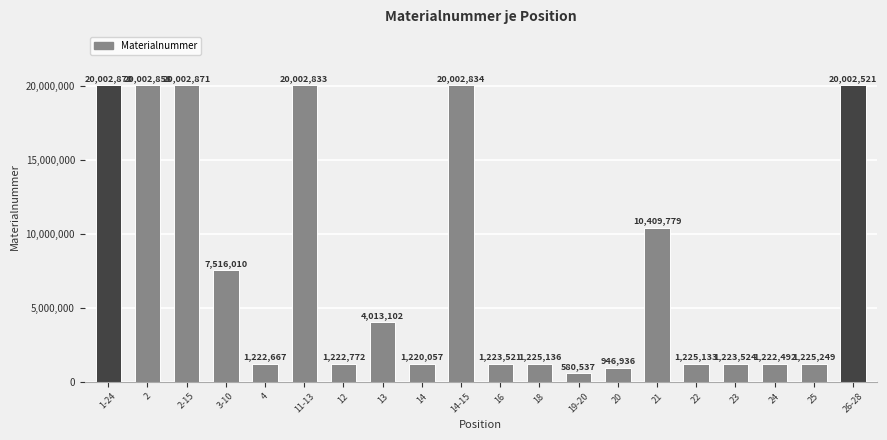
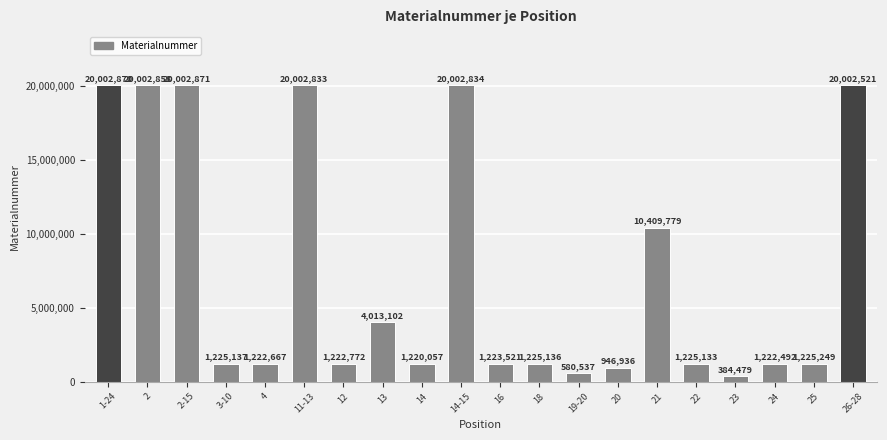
  {
-   "3-10": "7,516,010",
+   "3-10": "1,225,137",
    "4": "1,222,667",
    "11-13": "20,002,833",
    "12": "1,222,772",
    "13": "4,013,102",
    "14": "1,220,057",
    "14-15": "20,002,834",
    "16": "1,223,521",
    "18": "1,225,136",
    "19-20": "580,537",
    "20": "946,936",
    "21": "10,409,779",
    "22": "1,225,133",
-   "23": "1,223,524",
+   "23": "384,479",
    "24": "1,222,492",
    "25": "1,225,249",
    "26-28": "20,002,521"
  }
